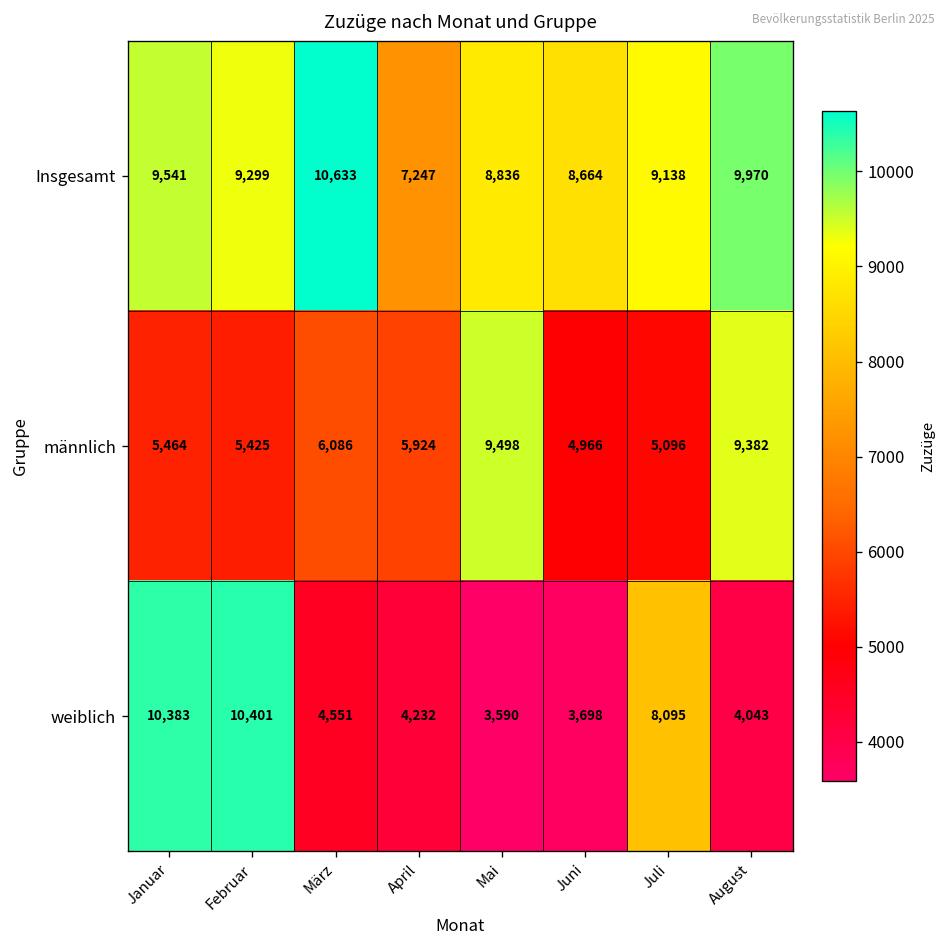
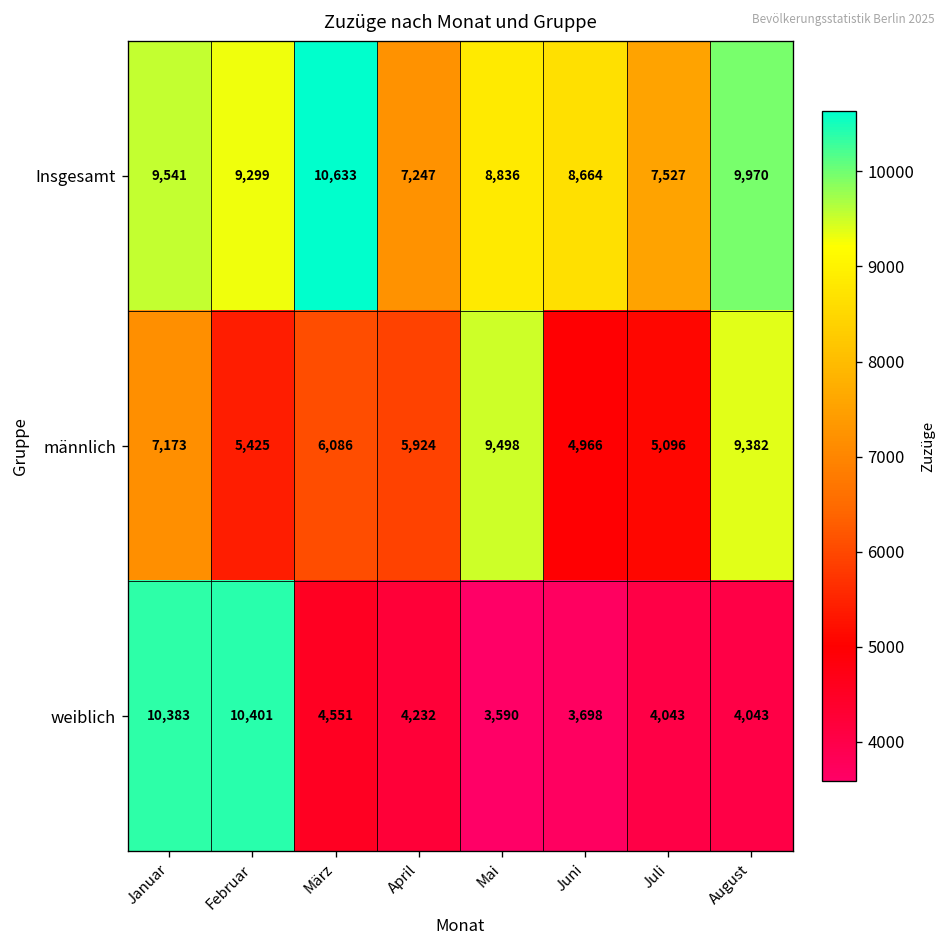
  {
    "Insgesamt": {
      "Januar": "9,541",
      "Februar": "9,299",
      "März": "10,633",
      "April": "7,247",
      "Mai": "8,836",
      "Juni": "8,664",
-     "Juli": "9,138",
+     "Juli": "7,527",
      "August": "9,970"
    },
    "männlich": {
-     "Januar": "5,464",
+     "Januar": "7,173",
      "Februar": "5,425",
      "März": "6,086",
      "April": "5,924",
      "Mai": "9,498",
      "Juni": "4,966",
      "Juli": "5,096",
      "August": "9,382"
    },
    "weiblich": {
      "Januar": "10,383",
      "Februar": "10,401",
      "März": "4,551",
      "April": "4,232",
      "Mai": "3,590",
      "Juni": "3,698",
-     "Juli": "8,095",
+     "Juli": "4,043",
      "August": "4,043"
    }
  }
